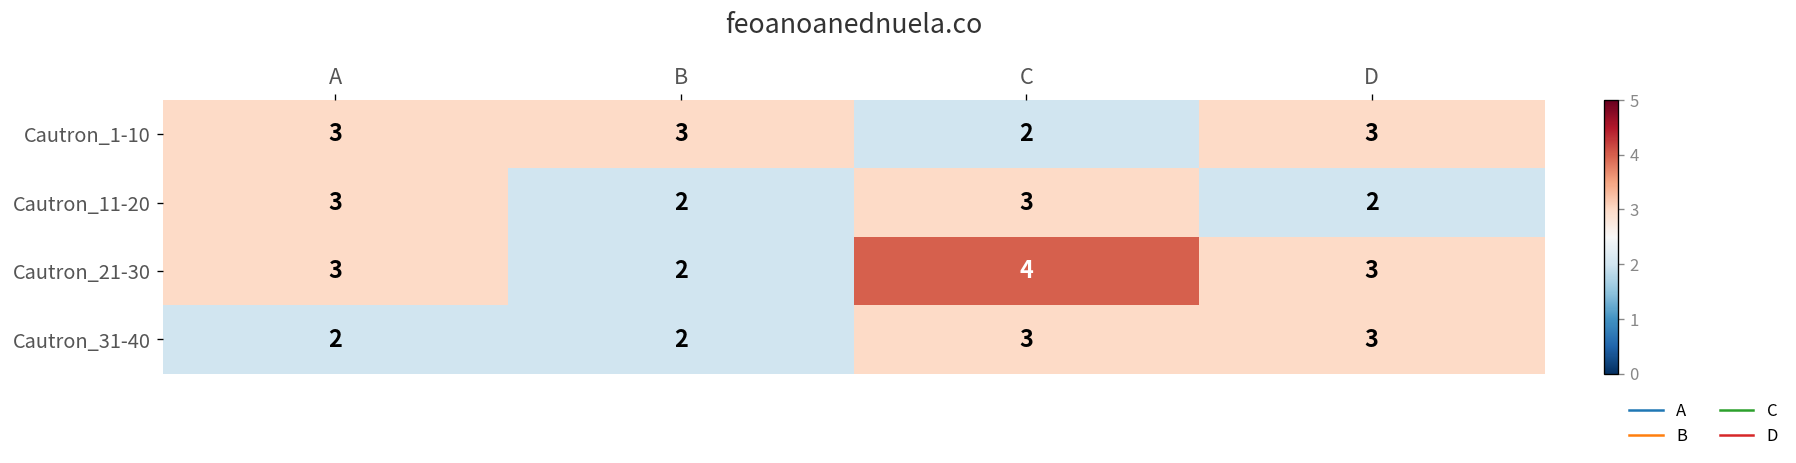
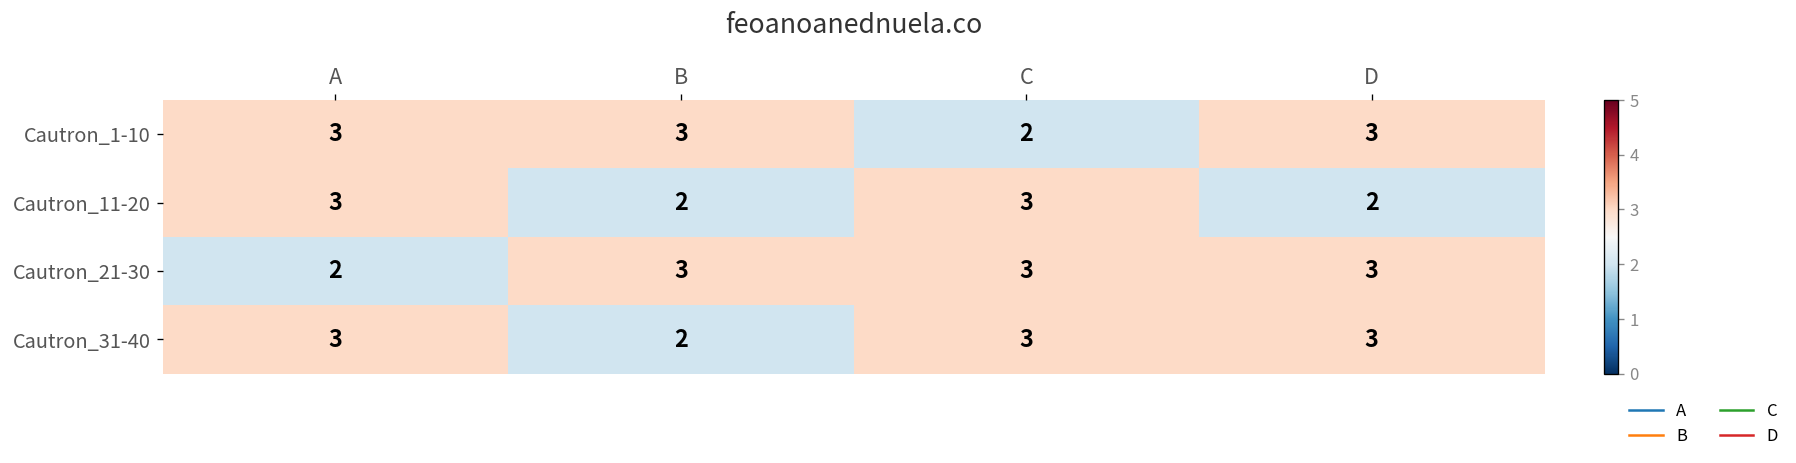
  {
    "Cautron_1-10": {
      "A": 3,
      "B": 3,
      "C": 2,
      "D": 3
    },
    "Cautron_11-20": {
      "A": 3,
      "B": 2,
      "C": 3,
      "D": 2
    },
    "Cautron_21-30": {
-     "A": 3,
-     "B": 2,
-     "C": 4,
+     "A": 2,
+     "B": 3,
+     "C": 3,
      "D": 3
    },
    "Cautron_31-40": {
-     "A": 2,
+     "A": 3,
      "B": 2,
      "C": 3,
      "D": 3
    }
  }
